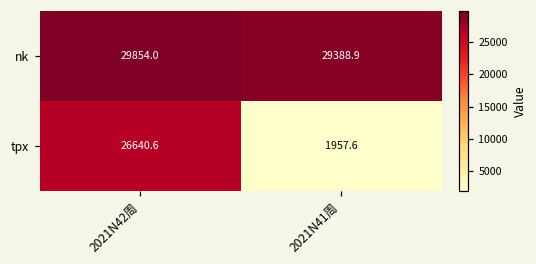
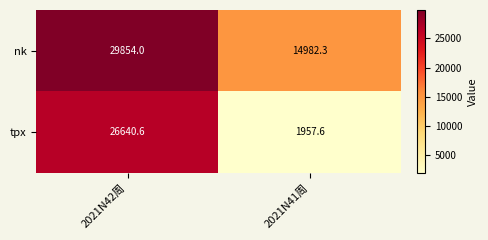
  {
    "nk": {
      "2021N42周": 29854.0,
-     "2021N41周": 29388.9
+     "2021N41周": 14982.3
    },
    "tpx": {
      "2021N42周": 26640.6,
      "2021N41周": 1957.6
    }
  }
